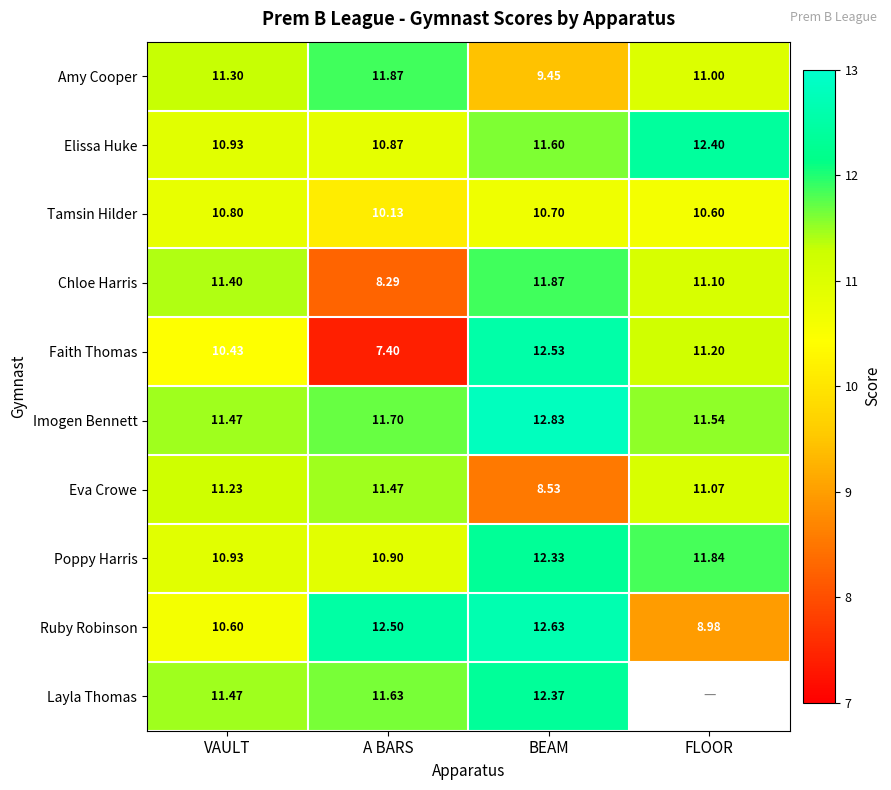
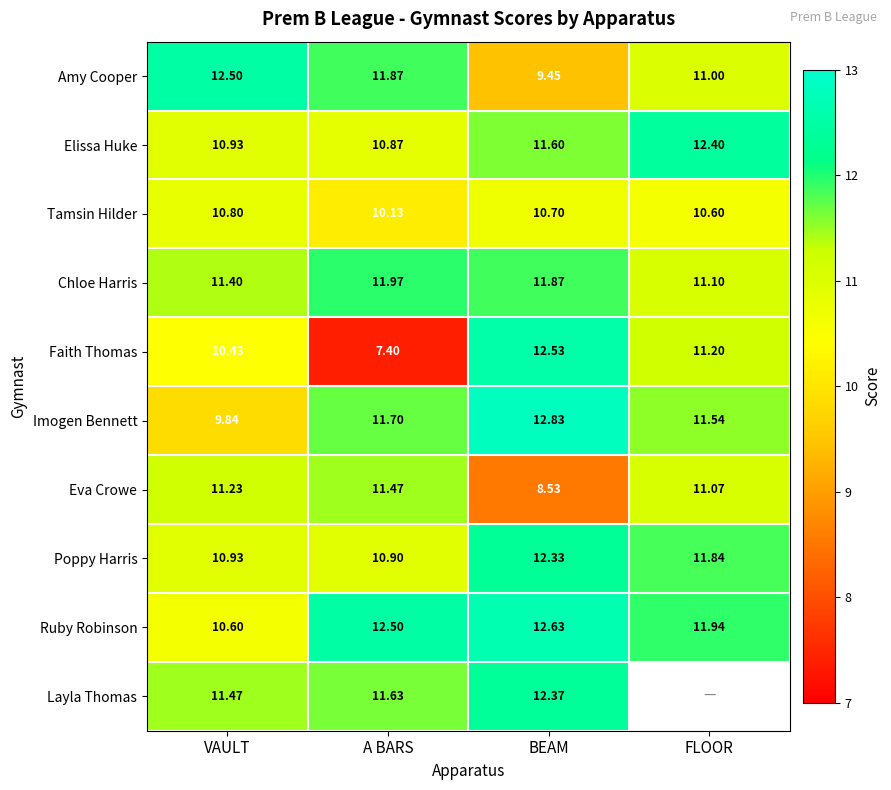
  {
    "Amy Cooper": {
-     "VAULT": 11.30,
+     "VAULT": 12.50,
      "A BARS": 11.87,
      "BEAM": 9.45,
      "FLOOR": 11.00
    },
    "Elissa Huke": {
      "VAULT": 10.93,
      "A BARS": 10.87,
      "BEAM": 11.60,
      "FLOOR": 12.40
    },
    "Tamsin Hilder": {
      "VAULT": 10.80,
      "A BARS": 10.13,
      "BEAM": 10.70,
      "FLOOR": 10.60
    },
    "Chloe Harris": {
      "VAULT": 11.40,
-     "A BARS": 8.29,
+     "A BARS": 11.97,
      "BEAM": 11.87,
      "FLOOR": 11.10
    },
    "Faith Thomas": {
      "VAULT": 10.43,
      "A BARS": 7.40,
      "BEAM": 12.53,
      "FLOOR": 11.20
    },
    "Imogen Bennett": {
-     "VAULT": 11.47,
+     "VAULT": 9.84,
      "A BARS": 11.70,
      "BEAM": 12.83,
      "FLOOR": 11.54
    },
    "Eva Crowe": {
      "VAULT": 11.23,
      "A BARS": 11.47,
      "BEAM": 8.53,
      "FLOOR": 11.07
    },
    "Poppy Harris": {
      "VAULT": 10.93,
      "A BARS": 10.90,
      "BEAM": 12.33,
      "FLOOR": 11.84
    },
    "Ruby Robinson": {
      "VAULT": 10.60,
      "A BARS": 12.50,
      "BEAM": 12.63,
-     "FLOOR": 8.98
+     "FLOOR": 11.94
    },
    "Layla Thomas": {
      "VAULT": 11.47,
      "A BARS": 11.63,
      "BEAM": 12.37
    }
  }
